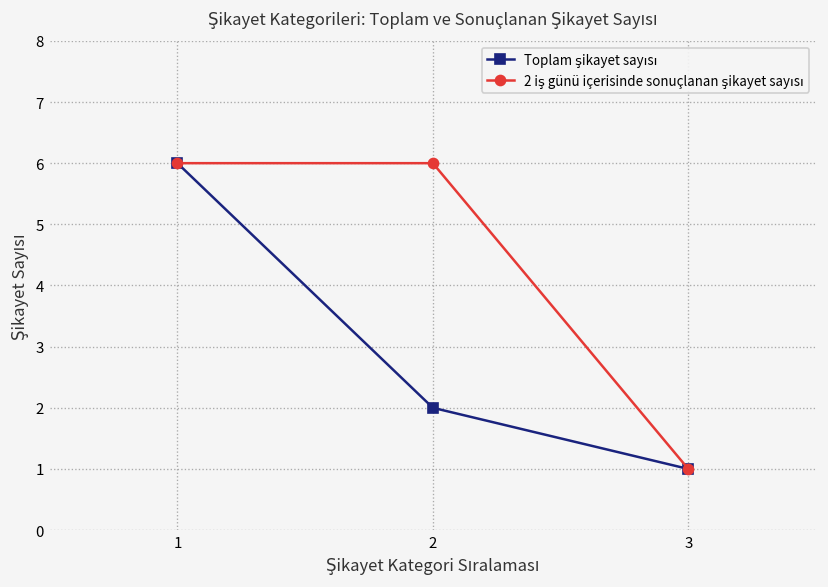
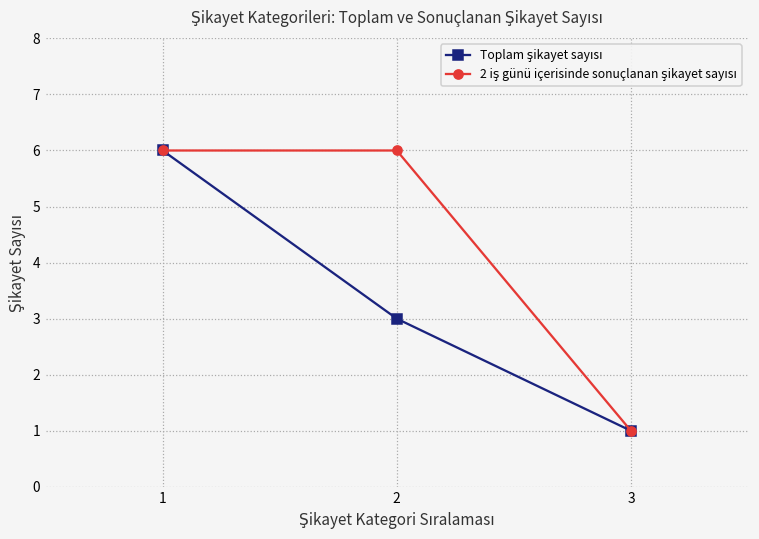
  {
    "Toplam şikayet sayısı": {
-     "2": 2
+     "2": 3
    },
    "2 iş günü içerisinde sonuçlanan şikayet sayısı": {
      "2": 6
    }
  }
